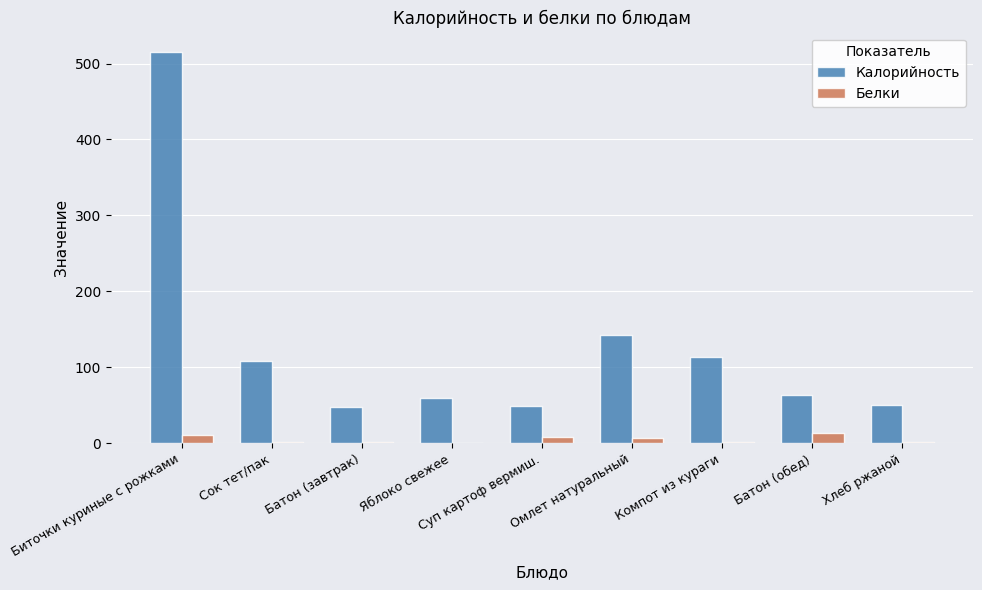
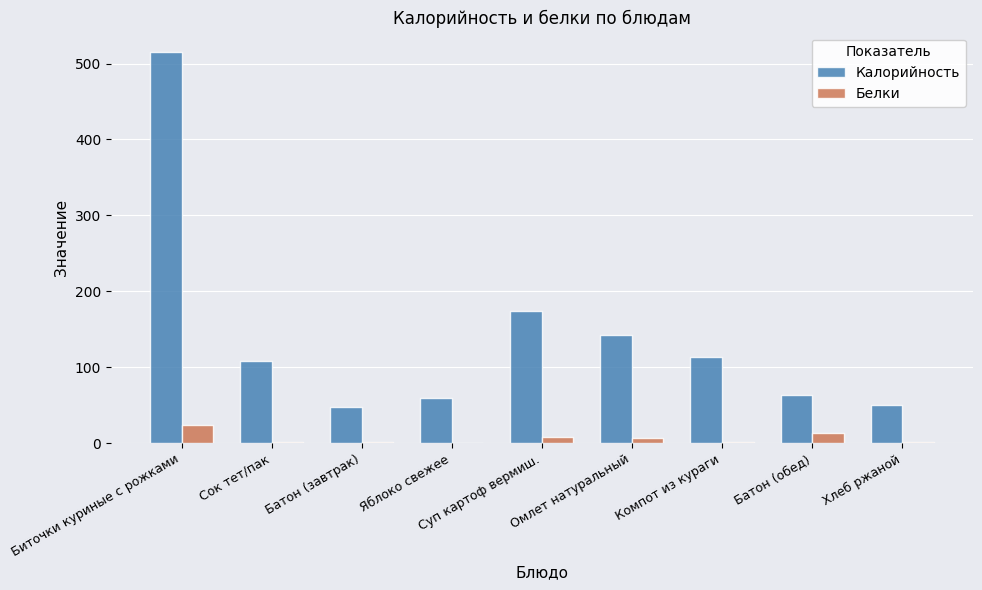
  {
    "Калорийность": {
      "Биточки куриные с рожками": 520,
      "Сок тет/пак": 110,
      "Батон (завтрак)": 50,
      "Яблоко свежее": 60,
-     "Суп картоф вермиш.": 50,
+     "Суп картоф вермиш.": 170,
      "Омлет натуральный": 140,
      "Компот из кураги": 110,
      "Батон (обед)": 60,
      "Хлеб ржаной": 50
    },
    "Белки": {
-     "Биточки куриные с рожками": 10,
+     "Биточки куриные с рожками": 20,
      "Суп картоф вермиш.": 10,
      "Омлет натуральный": 10,
      "Батон (обед)": 10
    }
  }
